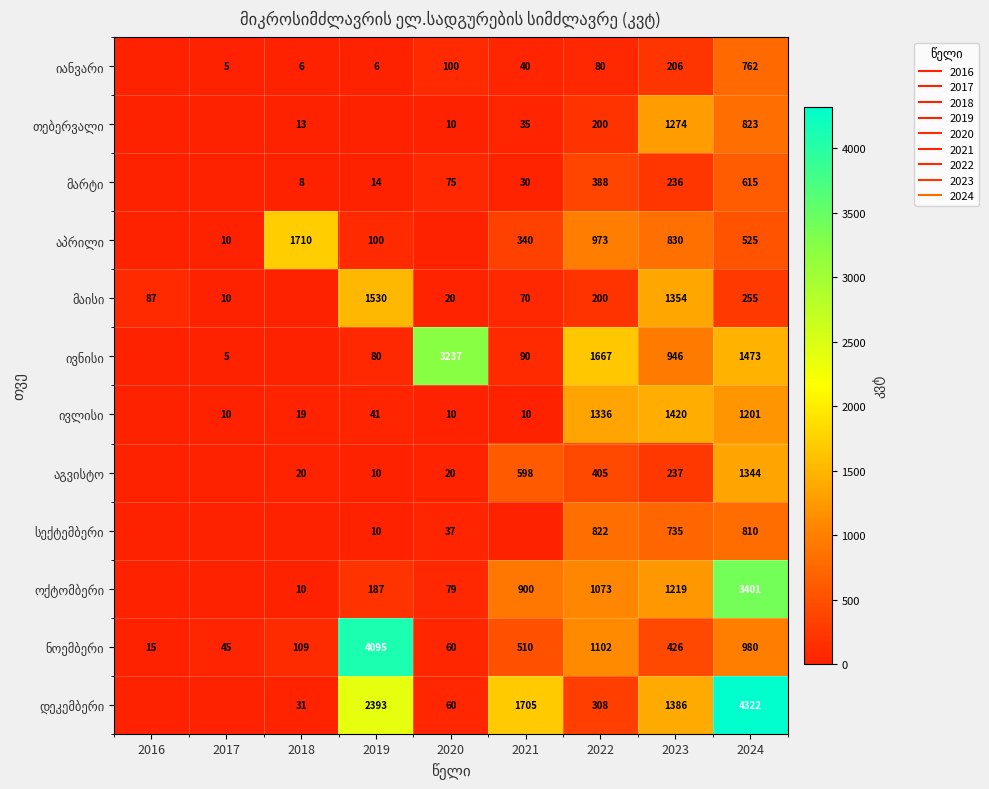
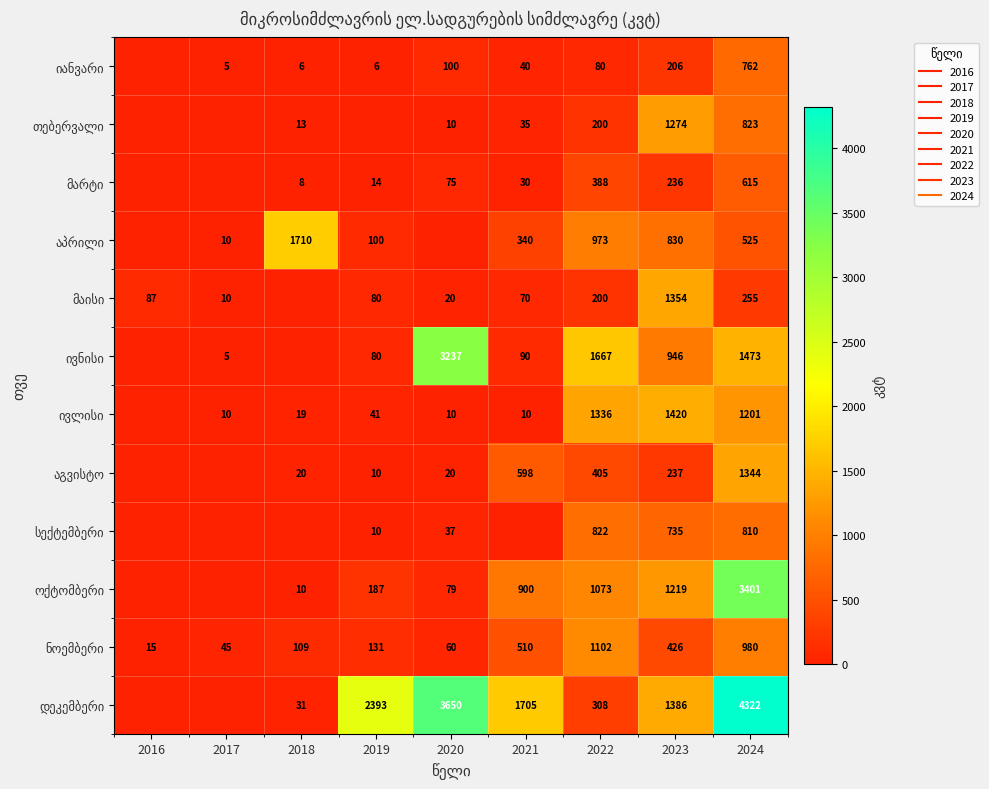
  {
    "იანვარი": {
      "2017": 5,
      "2018": 6,
      "2019": 6,
      "2020": 100,
      "2021": 40,
      "2022": 80,
      "2023": 206,
      "2024": 762
    },
    "თებერვალი": {
      "2018": 13,
      "2020": 10,
      "2021": 35,
      "2022": 200,
      "2023": 1274,
      "2024": 823
    },
    "მარტი": {
      "2018": 8,
      "2019": 14,
      "2020": 75,
      "2021": 30,
      "2022": 388,
      "2023": 236,
      "2024": 615
    },
    "აპრილი": {
      "2017": 10,
      "2018": 1710,
      "2019": 100,
      "2021": 340,
      "2022": 973,
      "2023": 830,
      "2024": 525
    },
    "მაისი": {
      "2016": 87,
      "2017": 10,
-     "2019": 1530,
+     "2019": 80,
      "2020": 20,
      "2021": 70,
      "2022": 200,
      "2023": 1354,
      "2024": 255
    },
    "ივნისი": {
      "2017": 5,
      "2019": 80,
      "2020": 3237,
      "2021": 90,
      "2022": 1667,
      "2023": 946,
      "2024": 1473
    },
    "ივლისი": {
      "2017": 10,
      "2018": 19,
      "2019": 41,
      "2020": 10,
      "2021": 10,
      "2022": 1336,
      "2023": 1420,
      "2024": 1201
    },
    "აგვისტო": {
      "2018": 20,
      "2019": 10,
      "2020": 20,
      "2021": 598,
      "2022": 405,
      "2023": 237,
      "2024": 1344
    },
    "სექტემბერი": {
      "2019": 10,
      "2020": 37,
      "2022": 822,
      "2023": 735,
      "2024": 810
    },
    "ოქტომბერი": {
      "2018": 10,
      "2019": 187,
      "2020": 79,
      "2021": 900,
      "2022": 1073,
      "2023": 1219,
      "2024": 3401
    },
    "ნოემბერი": {
      "2016": 15,
      "2017": 45,
      "2018": 109,
-     "2019": 4095,
+     "2019": 131,
      "2020": 60,
      "2021": 510,
      "2022": 1102,
      "2023": 426,
      "2024": 980
    },
    "დეკემბერი": {
      "2018": 31,
      "2019": 2393,
-     "2020": 60,
+     "2020": 3650,
      "2021": 1705,
      "2022": 308,
      "2023": 1386,
      "2024": 4322
    }
  }
